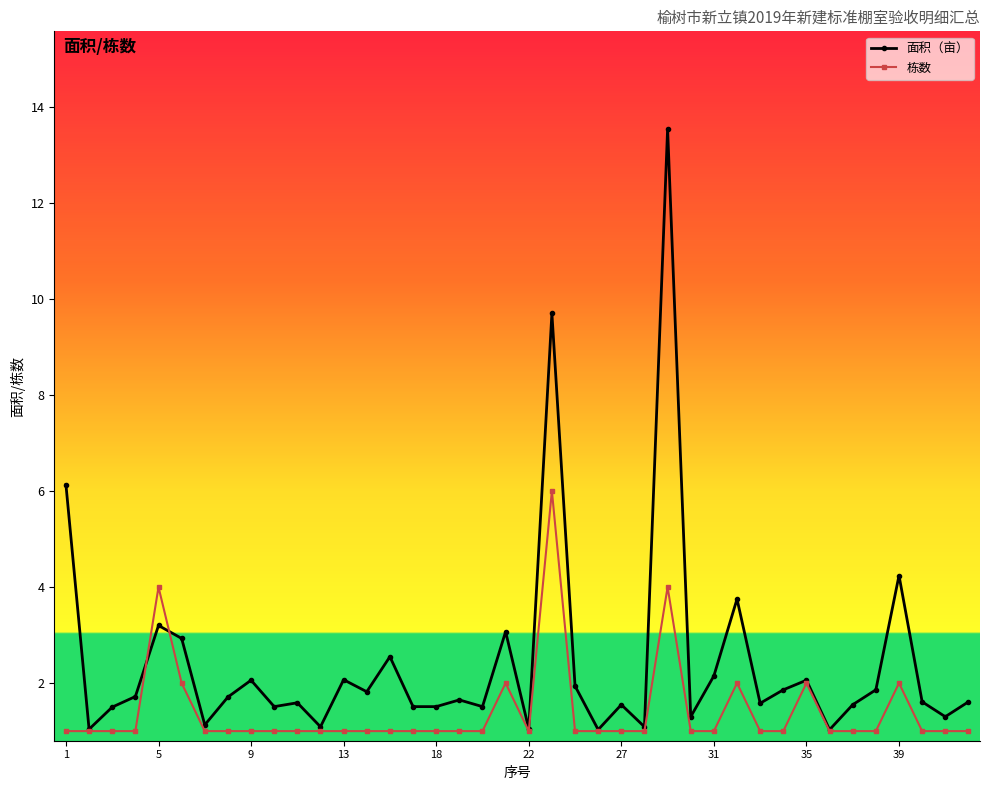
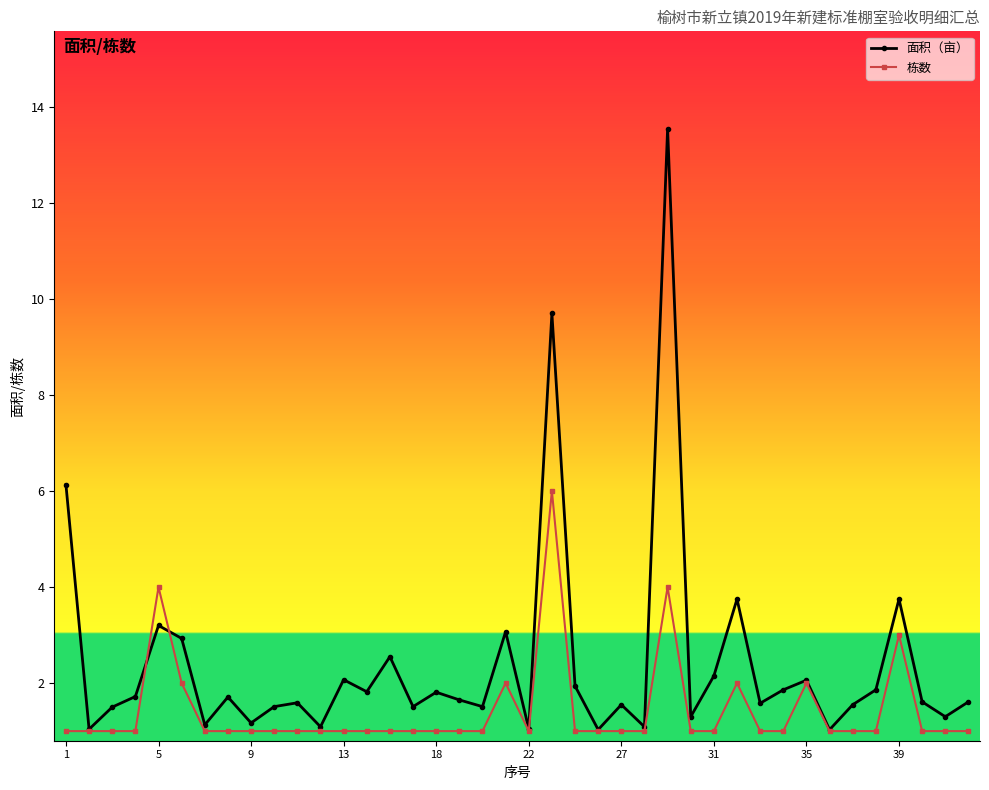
  {
    "面积（亩）": {
      "1": 6.1,
      "5": 3.2,
-     "9": 2.1,
+     "9": 1.2,
      "13": 2.1,
-     "18": 1.5,
+     "18": 1.8,
      "27": 1.6,
      "31": 2.2,
      "35": 2.1,
-     "39": 4.2
+     "39": 3.8
    },
    "栋数": {
      "1": 1,
      "5": 4,
      "9": 1,
      "13": 1,
      "18": 1,
      "27": 1,
      "31": 1,
      "35": 2,
-     "39": 2
+     "39": 3
    }
  }
